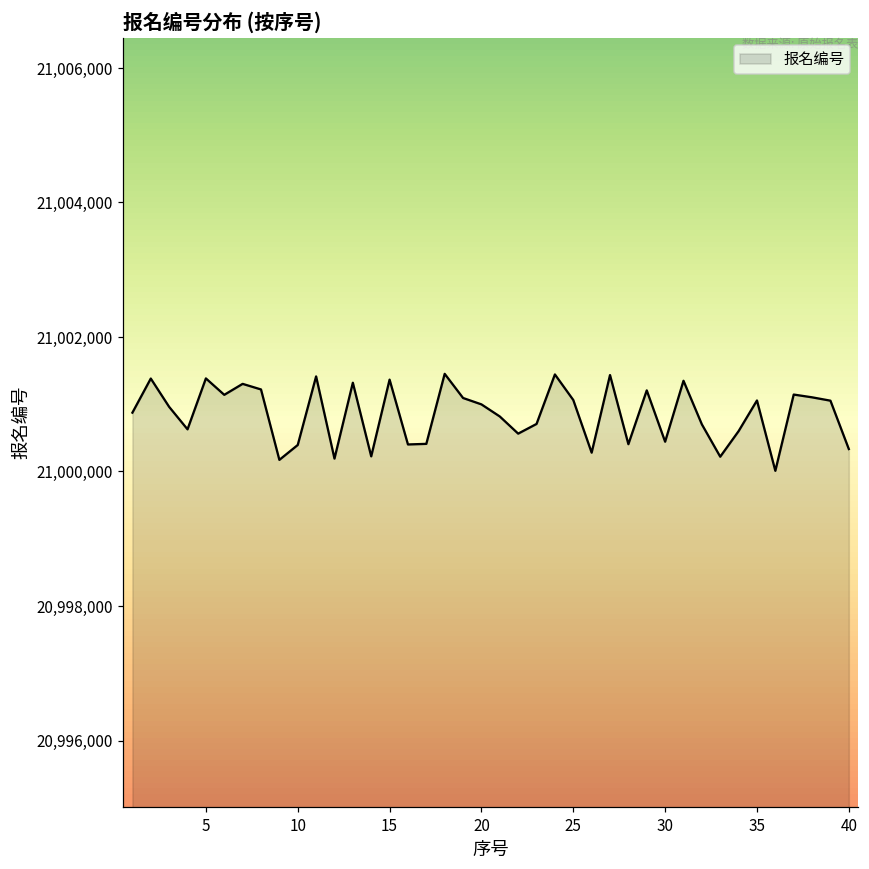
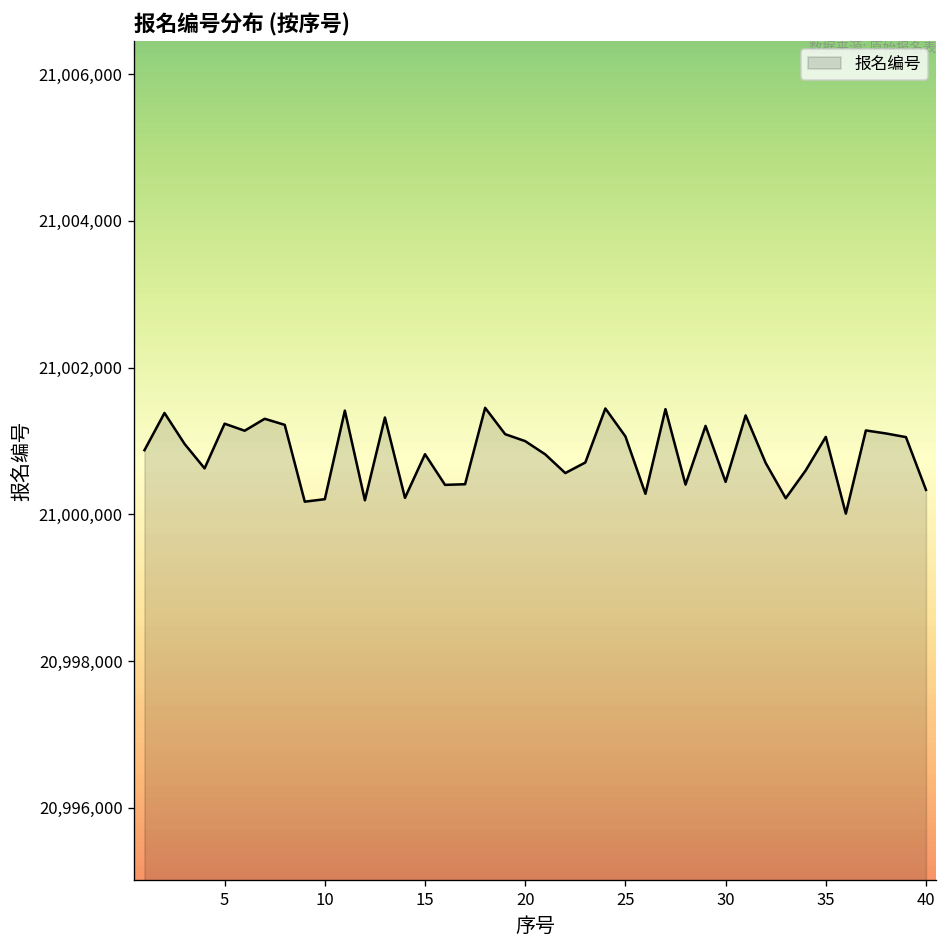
  {
-   "5": "21,001,400",
-   "10": "21,000,400",
-   "15": "21,001,400",
+   "5": "21,001,200",
+   "10": "21,000,200",
+   "15": "21,000,800",
    "20": "21,001,000",
    "25": "21,001,100",
    "30": "21,000,400",
    "35": "21,001,100",
    "40": "21,000,300"
  }
